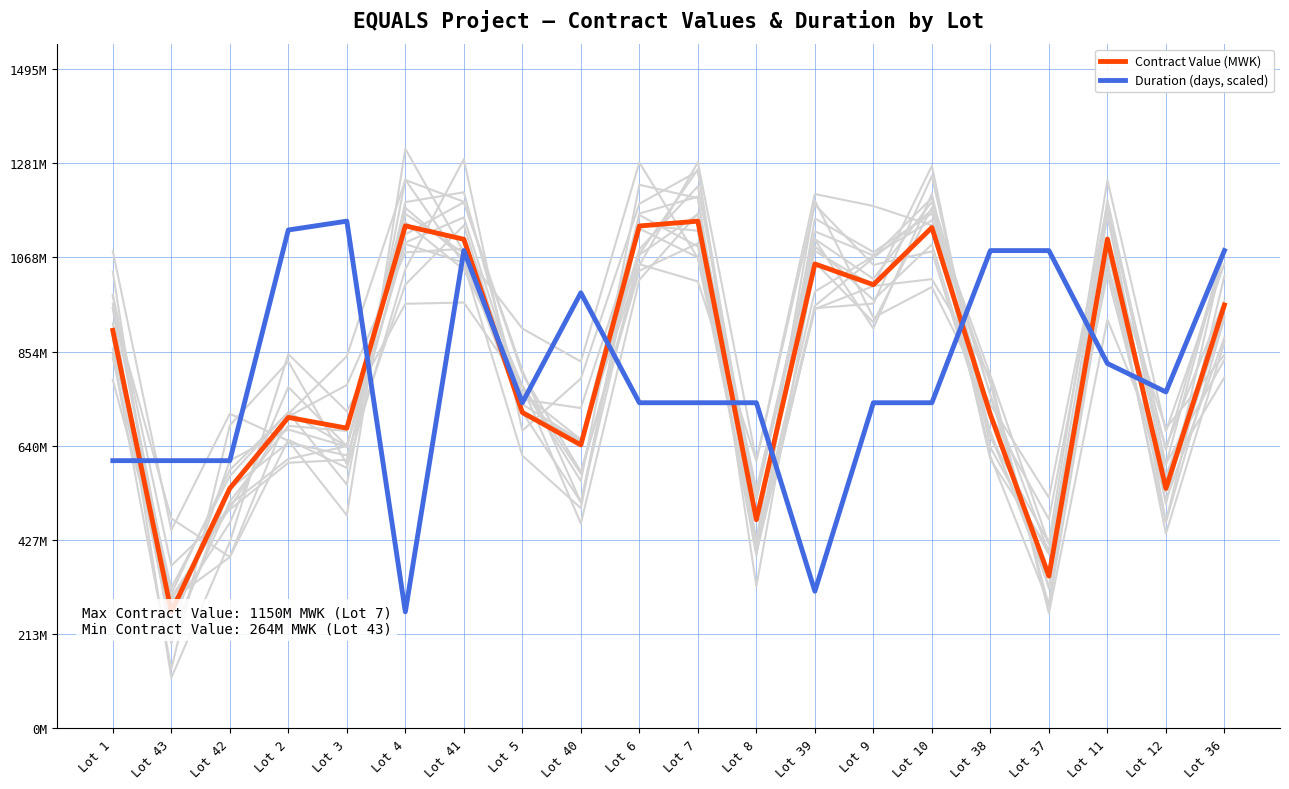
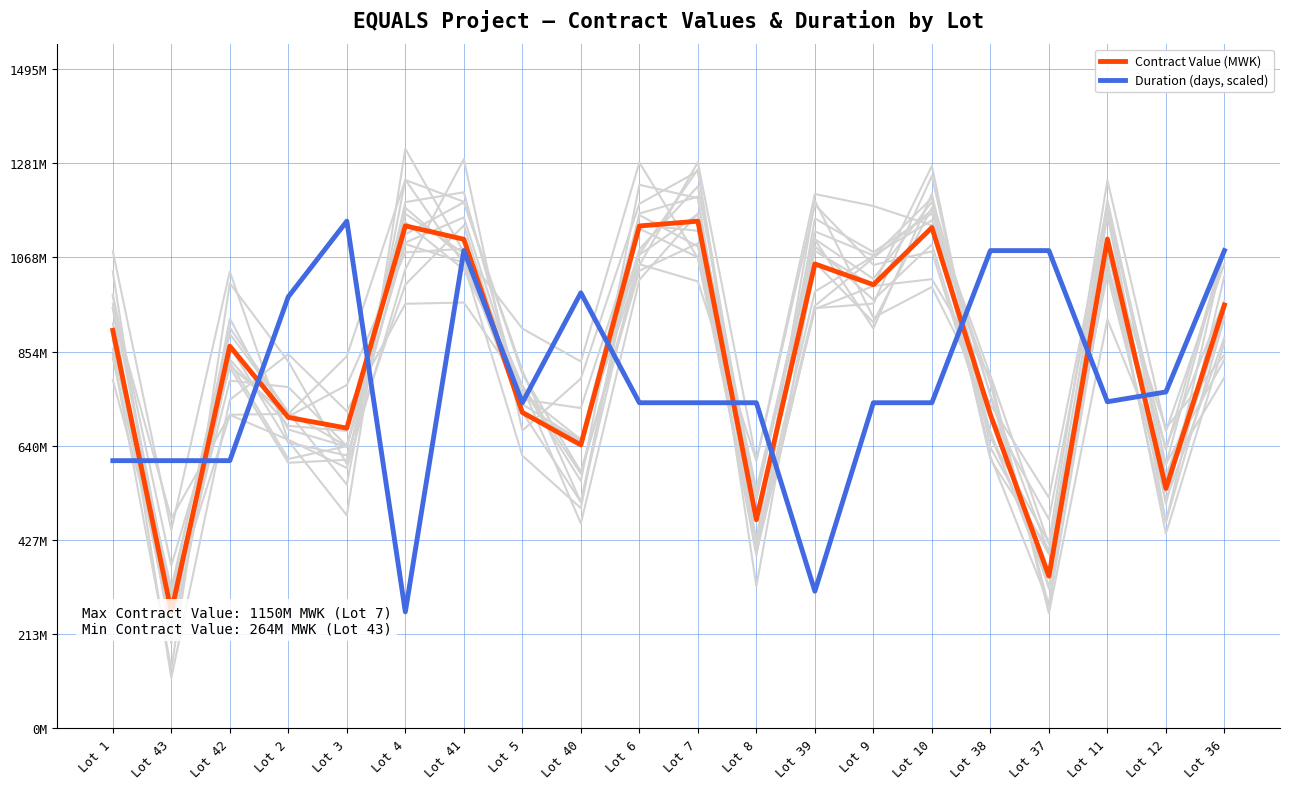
  {
    "Contract Value (MWK)": {
      "Lot 1": 900000000,
-     "Lot 42": 540000000,
+     "Lot 42": 870000000,
      "Lot 3": 680000000,
      "Lot 4": 1140000000,
      "Lot 41": 1110000000,
      "Lot 40": 640000000,
      "Lot 7": 1150000000,
      "Lot 12": 540000000,
      "Lot 36": 960000000
    },
    "Duration (days, scaled)": {
      "Lot 1": 610000000,
      "Lot 43": 610000000,
-     "Lot 2": 1130000000,
+     "Lot 2": 980000000,
      "Lot 3": 1150000000,
      "Lot 4": 260000000,
      "Lot 40": 990000000,
      "Lot 6": 740000000,
      "Lot 7": 740000000,
      "Lot 8": 740000000,
      "Lot 39": 310000000,
      "Lot 9": 740000000,
      "Lot 10": 740000000,
      "Lot 38": 1080000000,
      "Lot 37": 1080000000,
-     "Lot 11": 830000000,
+     "Lot 11": 740000000,
      "Lot 12": 760000000
    }
  }
